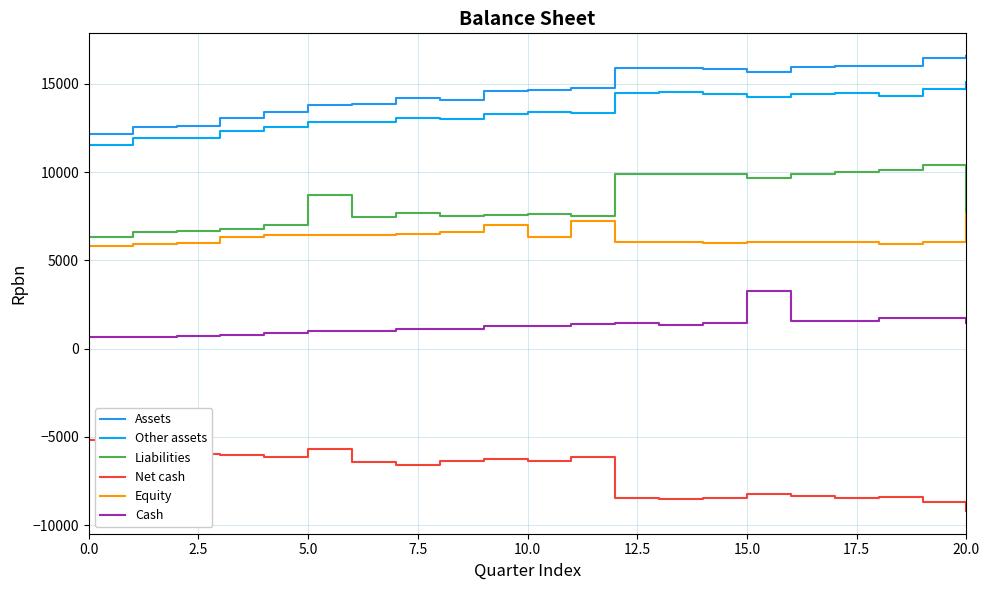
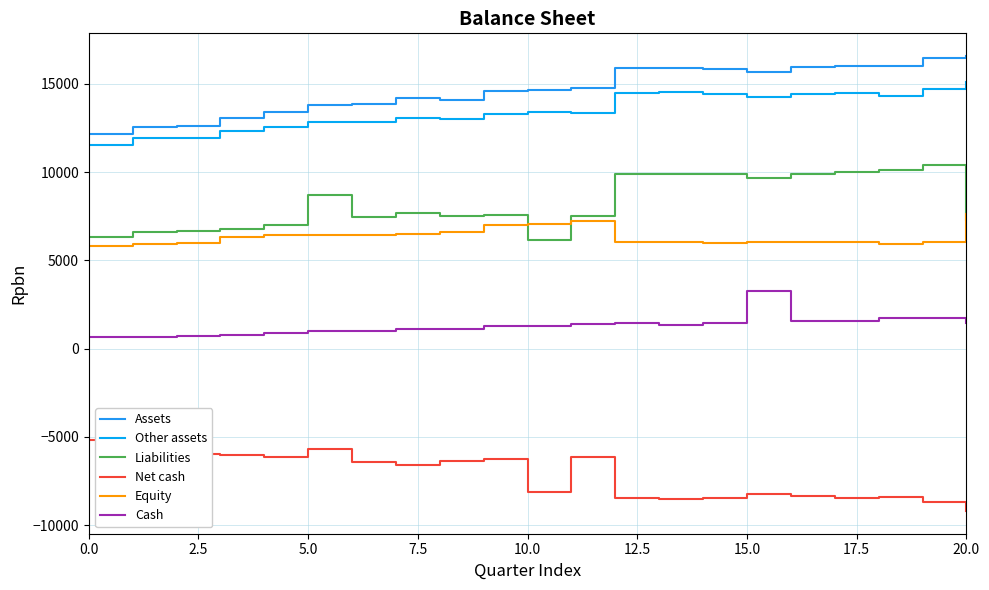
  {
    "Liabilities": {
      "0.0": 6400,
      "5.0": 8700,
-     "10.0": 7600,
+     "10.0": 6200,
      "15.0": 9700,
      "20.0": 7300
    },
    "Net cash": {
      "0.0": -5200,
      "5.0": -5700,
-     "10.0": -6400,
+     "10.0": -8100,
      "15.0": -8200,
      "20.0": -9200
    },
    "Equity": {
      "0.0": 5800,
      "5.0": 6400,
-     "10.0": 6300,
+     "10.0": 7000,
      "15.0": 6000,
      "20.0": 7600
    },
    "Cash": {
      "0.0": 600,
      "5.0": 1000,
      "10.0": 1300,
      "15.0": 3300,
      "20.0": 1500
    }
  }
